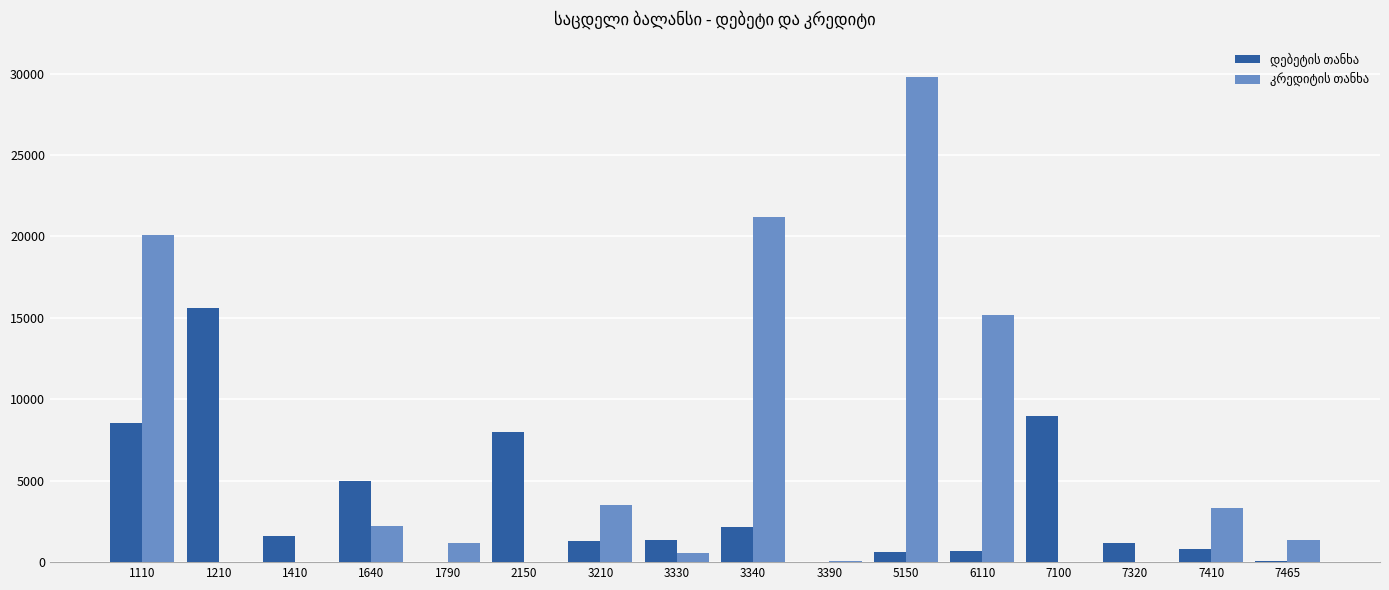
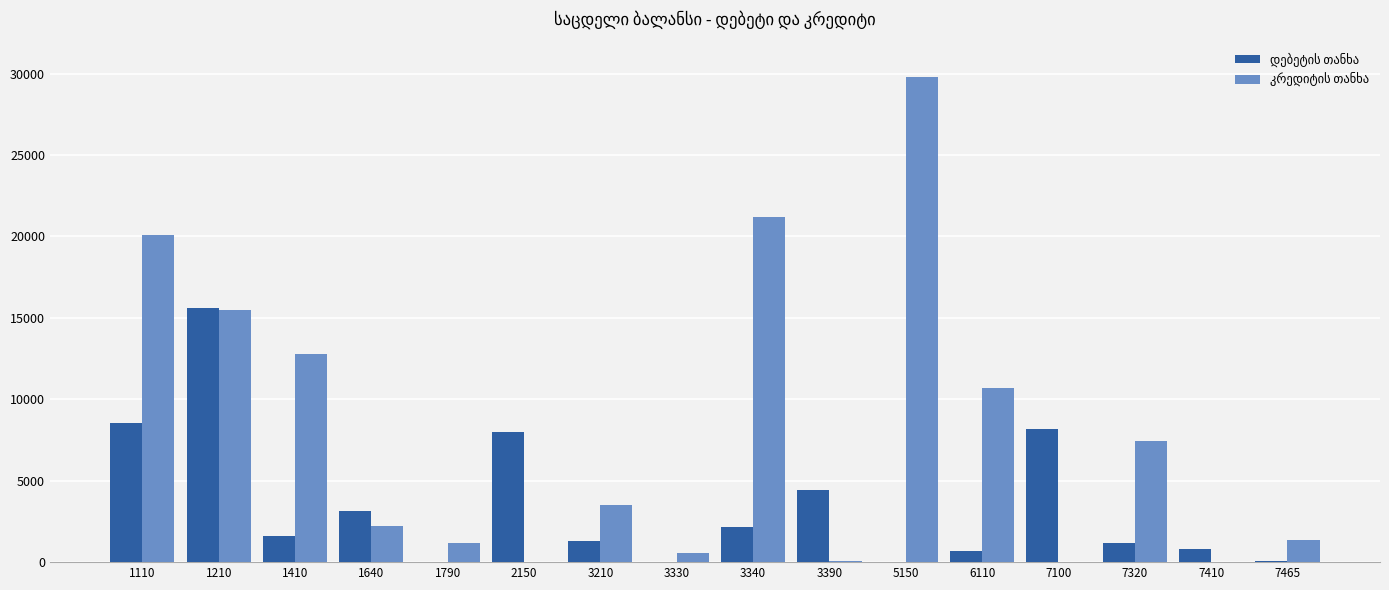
  {
    "დებეტის თანხა": {
      "1110": 8500,
      "1210": 15600,
      "1410": 1600,
-     "1640": 5000,
+     "1640": 3100,
      "1790": 0,
      "2150": 8000,
      "3210": 1300,
-     "3330": 1300,
+     "3330": 0,
      "3340": 2200,
-     "3390": 0,
-     "5150": 600,
+     "3390": 4500,
+     "5150": 0,
      "6110": 700,
-     "7100": 9000,
+     "7100": 8200,
      "7320": 1200,
      "7410": 800
    },
    "კრედიტის თანხა": {
      "1110": 20100,
-     "1210": 0,
-     "1410": 0,
+     "1210": 15500,
+     "1410": 12800,
      "1640": 2200,
      "1790": 1200,
      "2150": 0,
      "3210": 3500,
      "3330": 500,
      "3340": 21200,
      "5150": 29800,
-     "6110": 15200,
+     "6110": 10700,
      "7100": 0,
-     "7320": 0,
-     "7410": 3300,
+     "7320": 7500,
+     "7410": 0,
      "7465": 1400
    }
  }
